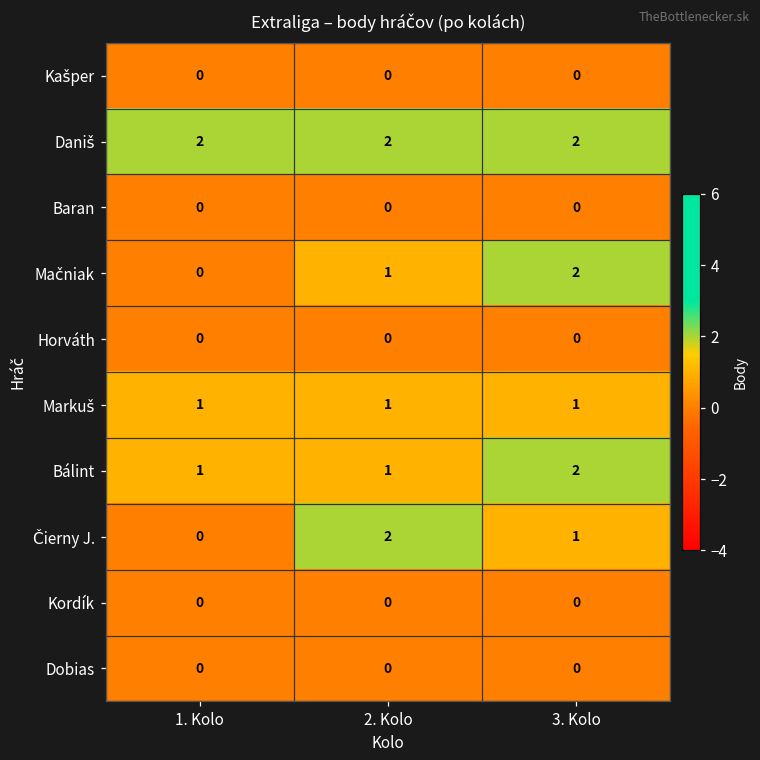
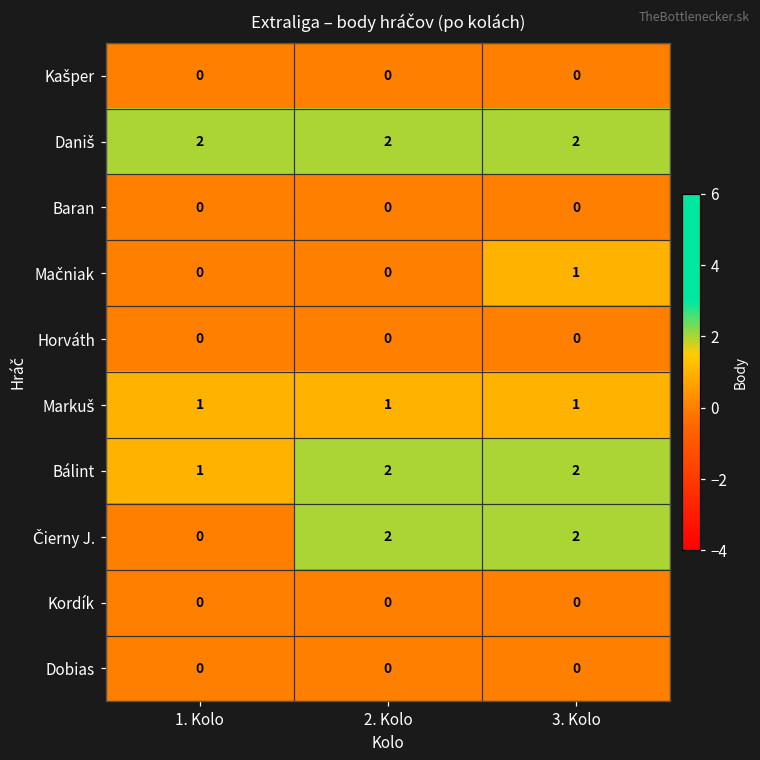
  {
    "Kašper": {
      "1. Kolo": 0,
      "2. Kolo": 0,
      "3. Kolo": 0
    },
    "Daniš": {
      "1. Kolo": 2,
      "2. Kolo": 2,
      "3. Kolo": 2
    },
    "Baran": {
      "1. Kolo": 0,
      "2. Kolo": 0,
      "3. Kolo": 0
    },
    "Mačniak": {
      "1. Kolo": 0,
-     "2. Kolo": 1,
-     "3. Kolo": 2
+     "2. Kolo": 0,
+     "3. Kolo": 1
    },
    "Horváth": {
      "1. Kolo": 0,
      "2. Kolo": 0,
      "3. Kolo": 0
    },
    "Markuš": {
      "1. Kolo": 1,
      "2. Kolo": 1,
      "3. Kolo": 1
    },
    "Bálint": {
      "1. Kolo": 1,
-     "2. Kolo": 1,
+     "2. Kolo": 2,
      "3. Kolo": 2
    },
    "Čierny J.": {
      "1. Kolo": 0,
      "2. Kolo": 2,
-     "3. Kolo": 1
+     "3. Kolo": 2
    },
    "Kordík": {
      "1. Kolo": 0,
      "2. Kolo": 0,
      "3. Kolo": 0
    },
    "Dobias": {
      "1. Kolo": 0,
      "2. Kolo": 0,
      "3. Kolo": 0
    }
  }
